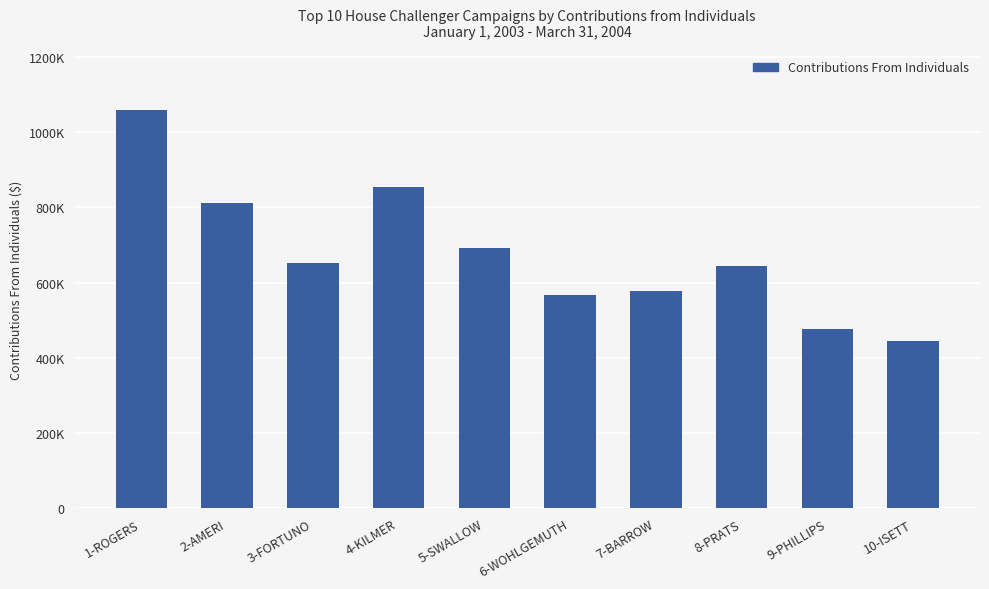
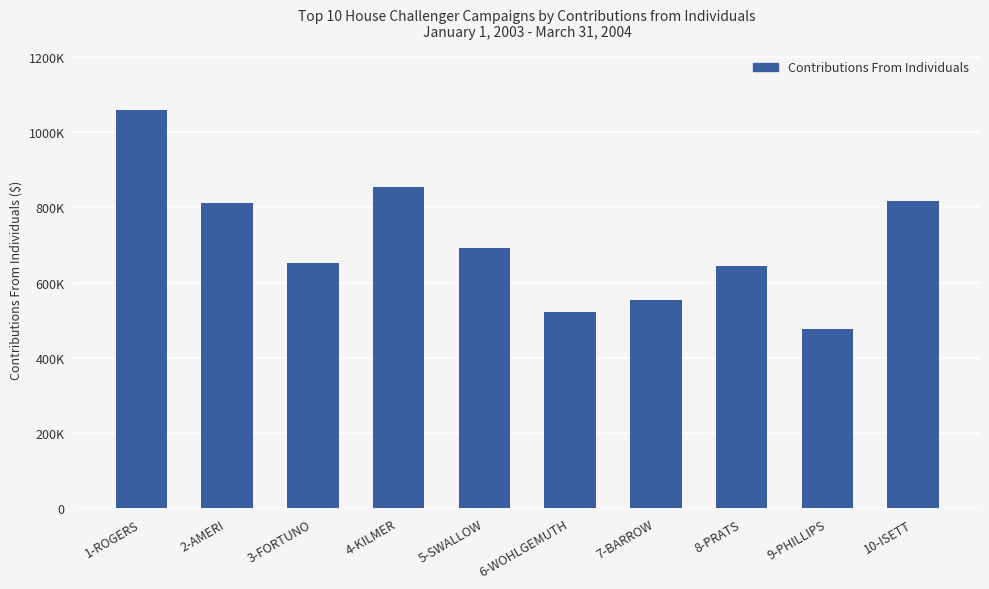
  {
    "1-ROGERS": 1060000,
    "2-AMERI": 810000,
    "3-FORTUNO": 650000,
    "4-KILMER": 850000,
    "5-SWALLOW": 690000,
-   "6-WOHLGEMUTH": 570000,
-   "7-BARROW": 580000,
+   "6-WOHLGEMUTH": 520000,
+   "7-BARROW": 550000,
    "8-PRATS": 640000,
    "9-PHILLIPS": 480000,
-   "10-ISETT": 440000
+   "10-ISETT": 820000
  }
